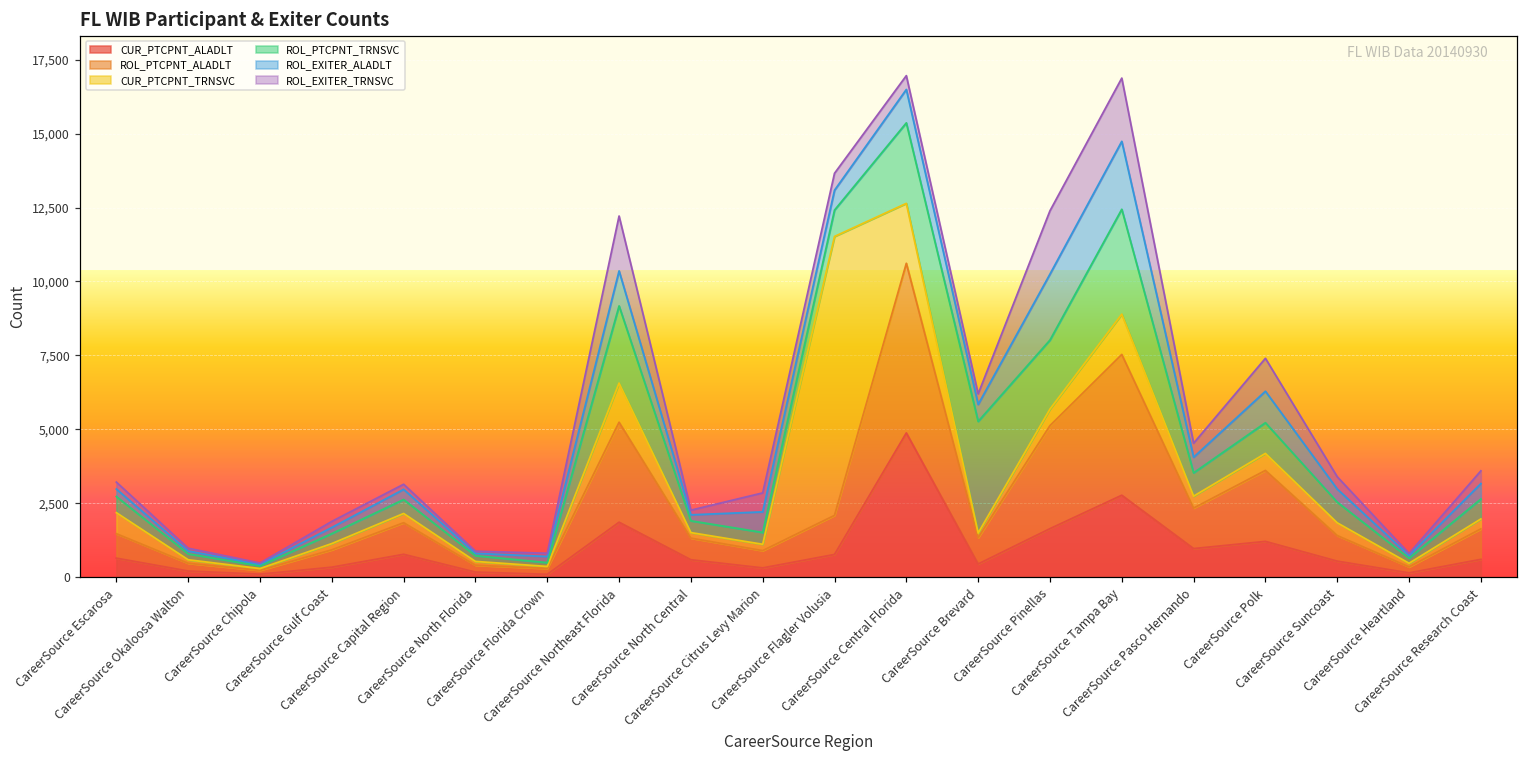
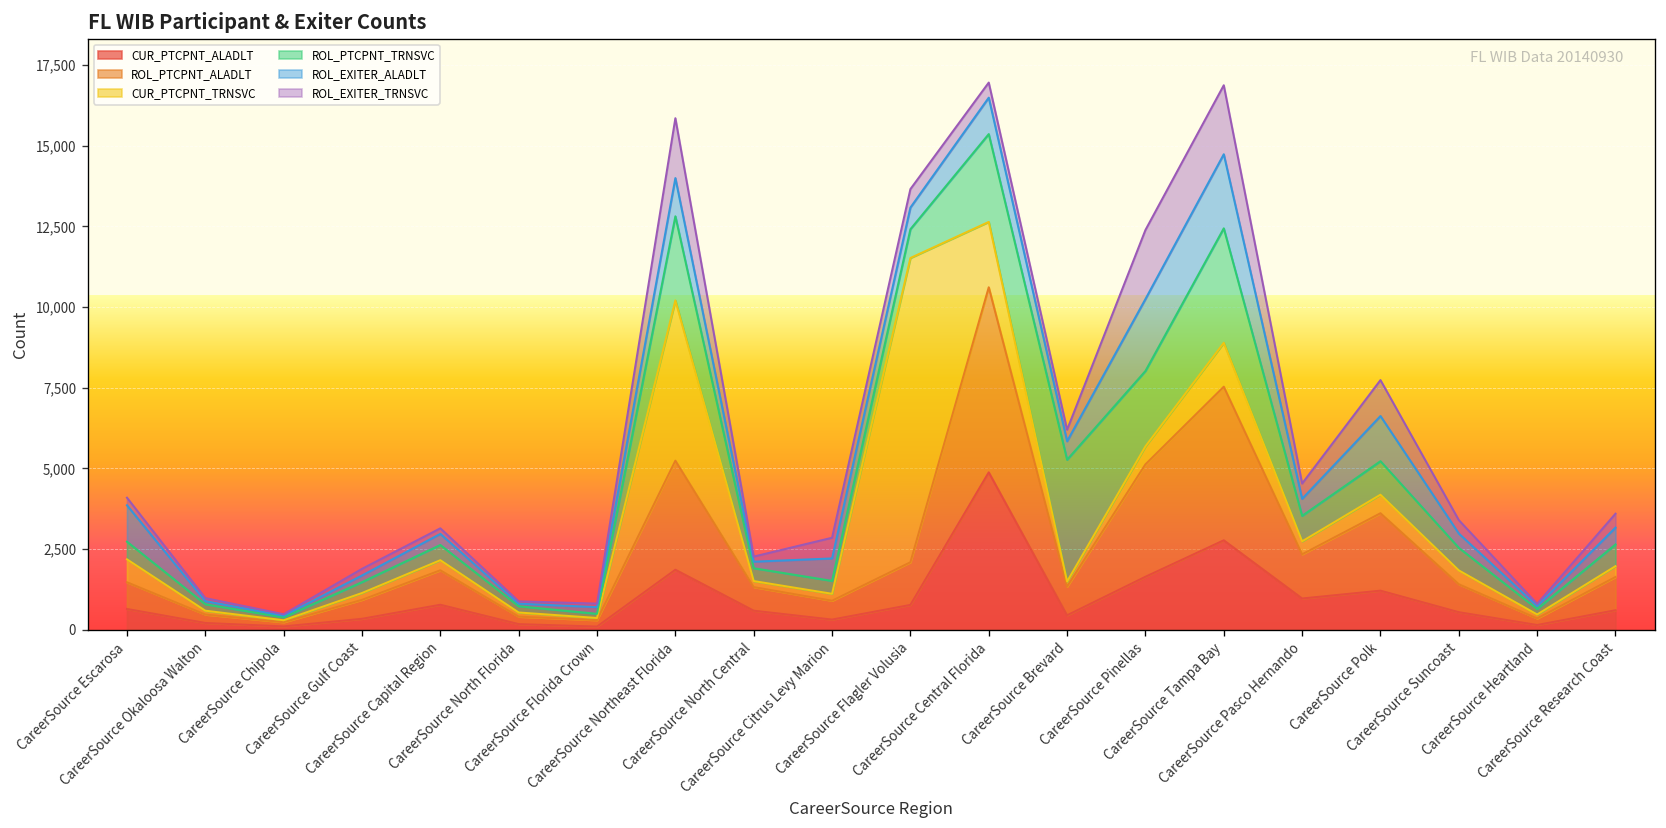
  {
    "CUR_PTCPNT_TRNSVC": {
      "CareerSource Escarosa": "700",
      "CareerSource Okaloosa Walton": "100",
      "CareerSource Gulf Coast": "200",
      "CareerSource Capital Region": "300",
      "CareerSource North Florida": "100",
-     "CareerSource Northeast Florida": "1,300",
+     "CareerSource Northeast Florida": "5,000",
      "CareerSource North Central": "200",
      "CareerSource Citrus Levy Marion": "200",
      "CareerSource Flagler Volusia": "9,400",
      "CareerSource Central Florida": "2,000",
      "CareerSource Brevard": "200",
      "CareerSource Pinellas": "600",
      "CareerSource Tampa Bay": "1,400",
      "CareerSource Pasco Hernando": "400",
      "CareerSource Polk": "600",
      "CareerSource Suncoast": "400",
      "CareerSource Heartland": "100",
      "CareerSource Research Coast": "300"
    },
    "ROL_PTCPNT_TRNSVC": {
      "CareerSource Escarosa": "500",
      "CareerSource Okaloosa Walton": "200",
      "CareerSource Gulf Coast": "300",
      "CareerSource Capital Region": "500",
      "CareerSource Florida Crown": "100",
      "CareerSource Northeast Florida": "2,600",
      "CareerSource North Central": "400",
      "CareerSource Citrus Levy Marion": "400",
      "CareerSource Flagler Volusia": "900",
      "CareerSource Central Florida": "2,700",
      "CareerSource Brevard": "3,800",
      "CareerSource Pinellas": "2,300",
      "CareerSource Tampa Bay": "3,600",
      "CareerSource Pasco Hernando": "800",
      "CareerSource Polk": "1,000",
      "CareerSource Suncoast": "700",
      "CareerSource Research Coast": "700"
    },
    "ROL_EXITER_ALADLT": {
-     "CareerSource Escarosa": "300",
+     "CareerSource Escarosa": "1,100",
      "CareerSource Gulf Coast": "200",
      "CareerSource Capital Region": "300",
      "CareerSource Florida Crown": "200",
      "CareerSource Northeast Florida": "1,200",
      "CareerSource North Central": "200",
      "CareerSource Citrus Levy Marion": "700",
      "CareerSource Flagler Volusia": "700",
      "CareerSource Central Florida": "1,100",
      "CareerSource Brevard": "600",
      "CareerSource Pinellas": "2,200",
      "CareerSource Tampa Bay": "2,300",
      "CareerSource Pasco Hernando": "500",
-     "CareerSource Polk": "1,100",
+     "CareerSource Polk": "1,400",
      "CareerSource Suncoast": "400",
      "CareerSource Research Coast": "500"
    },
    "ROL_EXITER_TRNSVC": {
      "CareerSource Escarosa": "200",
      "CareerSource Gulf Coast": "200",
      "CareerSource Capital Region": "200",
      "CareerSource Florida Crown": "100",
      "CareerSource Northeast Florida": "1,900",
      "CareerSource North Central": "200",
      "CareerSource Citrus Levy Marion": "600",
      "CareerSource Flagler Volusia": "600",
      "CareerSource Central Florida": "500",
      "CareerSource Brevard": "400",
      "CareerSource Pinellas": "2,100",
      "CareerSource Tampa Bay": "2,100",
      "CareerSource Pasco Hernando": "500",
      "CareerSource Polk": "1,100",
      "CareerSource Suncoast": "400",
      "CareerSource Research Coast": "400"
    }
  }
